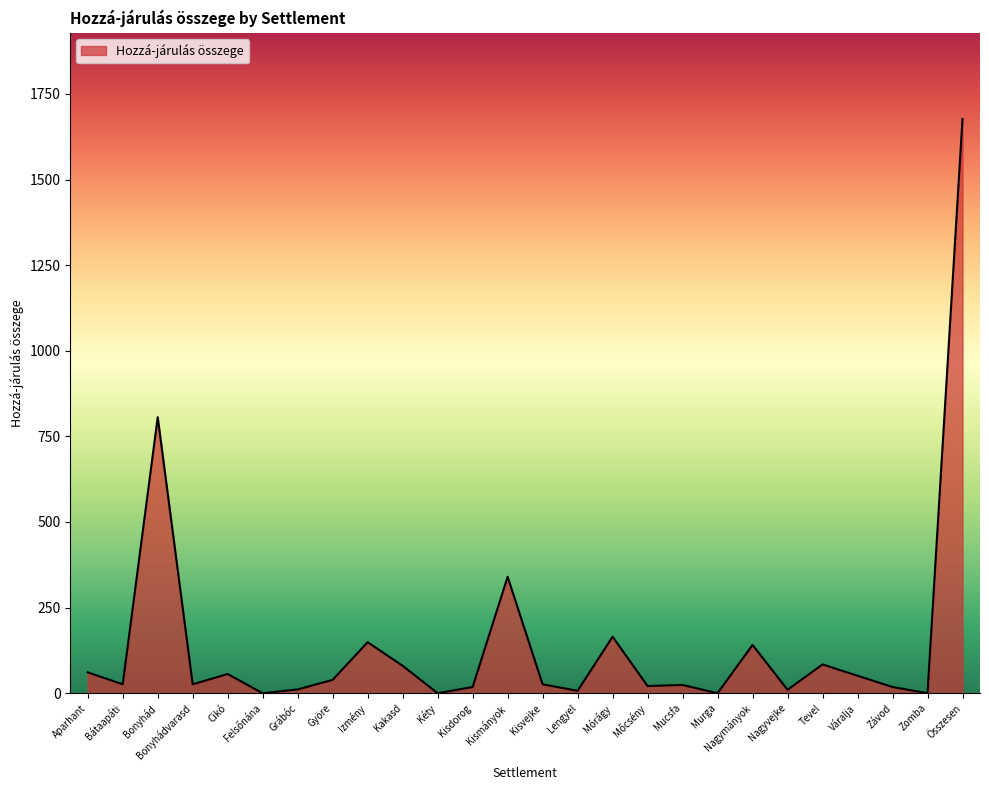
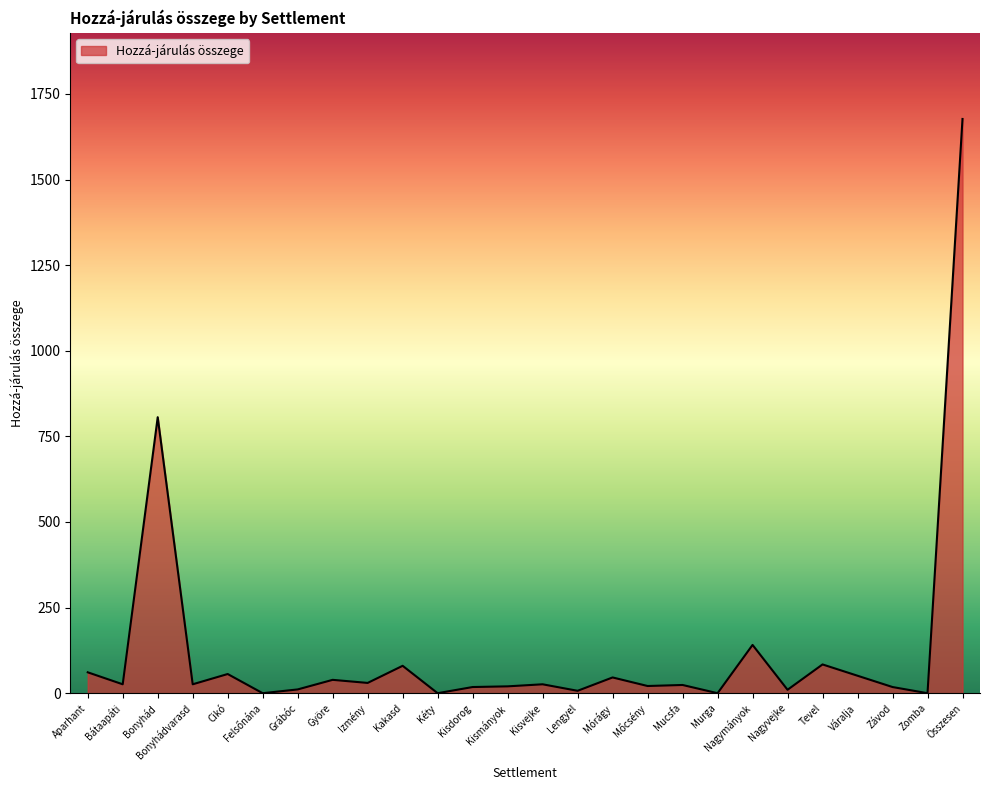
  {
    "Aparhant": 60,
    "Bátaapáti": 30,
    "Bonyhád": 810,
    "Bonyhádvarasd": 30,
    "Cikó": 60,
    "Felsőnána": 0,
    "Grábóc": 10,
    "Györe": 40,
-   "Izmény": 150,
+   "Izmény": 30,
    "Kakasd": 80,
    "Kéty": 0,
    "Kisdorog": 20,
-   "Kismányok": 340,
+   "Kismányok": 20,
    "Kisvejke": 30,
    "Lengyel": 10,
-   "Mórágy": 170,
+   "Mórágy": 50,
    "Mőcsény": 20,
    "Mucsfa": 20,
    "Murga": 0,
    "Nagymányok": 140,
    "Nagyvejke": 10,
    "Tevel": 80,
    "Váralja": 50,
    "Závod": 20,
    "Zomba": 0,
    "Összesen": 1680
  }
